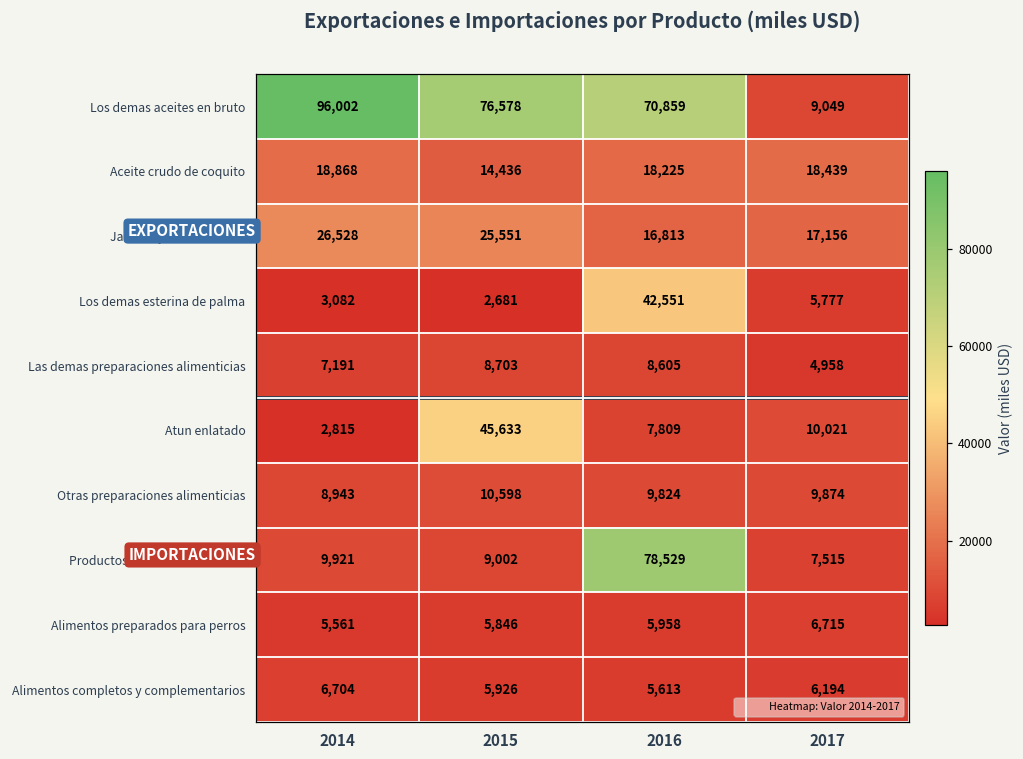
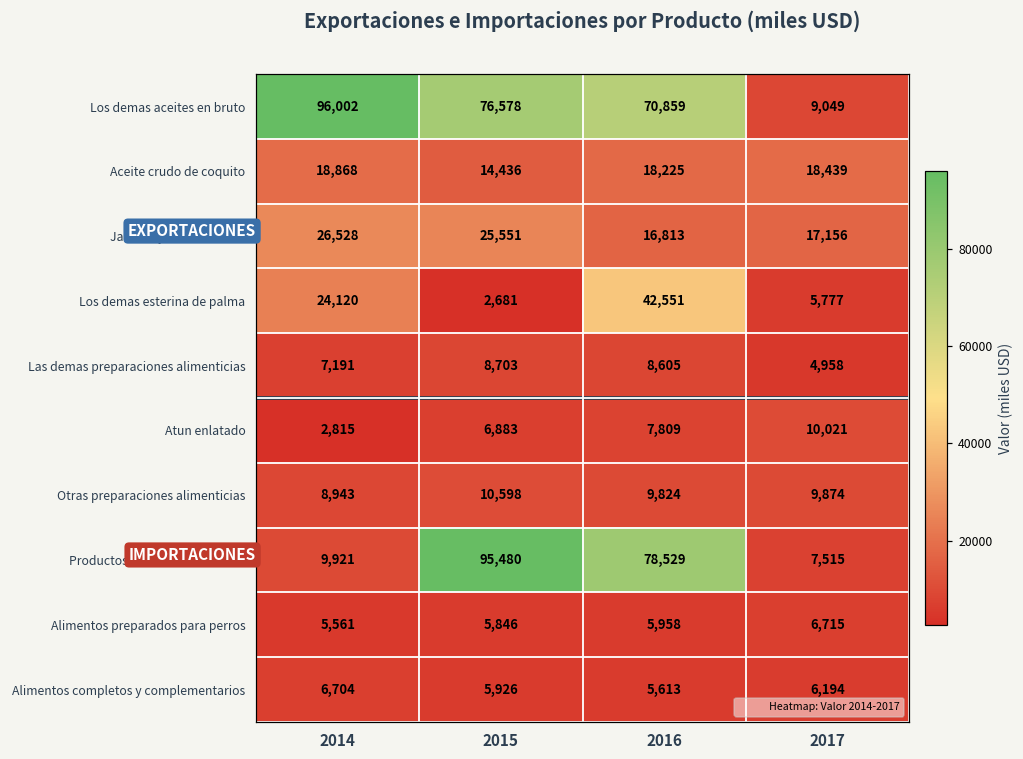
  {
    "Los demas aceites en bruto": {
      "2014": "96,002",
      "2015": "76,578",
      "2016": "70,859",
      "2017": "9,049"
    },
    "Aceite crudo de coquito": {
      "2014": "18,868",
      "2015": "14,436",
      "2016": "18,225",
      "2017": "18,439"
    },
    "Jarabes y concentrados": {
      "2014": "26,528",
      "2015": "25,551",
      "2016": "16,813",
      "2017": "17,156"
    },
    "Los demas esterina de palma": {
-     "2014": "3,082",
+     "2014": "24,120",
      "2015": "2,681",
      "2016": "42,551",
      "2017": "5,777"
    },
    "Las demas preparaciones alimenticias": {
      "2014": "7,191",
      "2015": "8,703",
      "2016": "8,605",
      "2017": "4,958"
    },
    "Atun enlatado": {
      "2014": "2,815",
-     "2015": "45,633",
+     "2015": "6,883",
      "2016": "7,809",
      "2017": "10,021"
    },
    "Otras preparaciones alimenticias": {
      "2014": "8,943",
      "2015": "10,598",
      "2016": "9,824",
      "2017": "9,874"
    },
    "Productos basados en cereales": {
      "2014": "9,921",
-     "2015": "9,002",
+     "2015": "95,480",
      "2016": "78,529",
      "2017": "7,515"
    },
    "Alimentos preparados para perros": {
      "2014": "5,561",
      "2015": "5,846",
      "2016": "5,958",
      "2017": "6,715"
    },
    "Alimentos completos y complementarios": {
      "2014": "6,704",
      "2015": "5,926",
      "2016": "5,613",
      "2017": "6,194"
    }
  }
